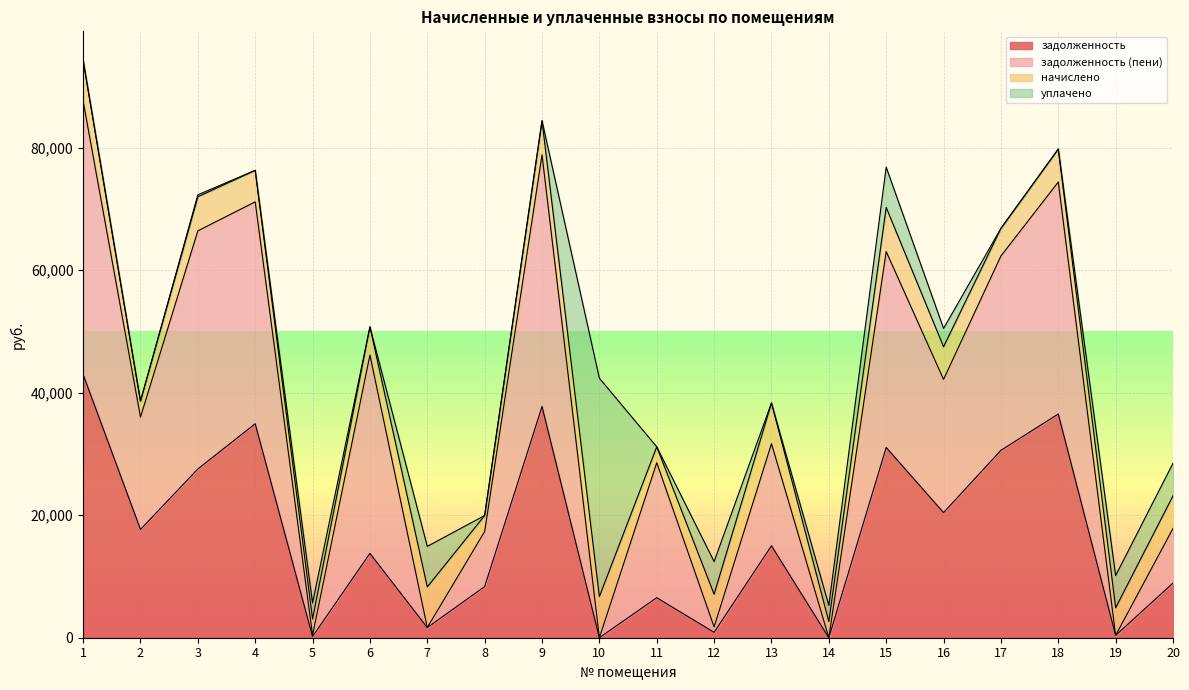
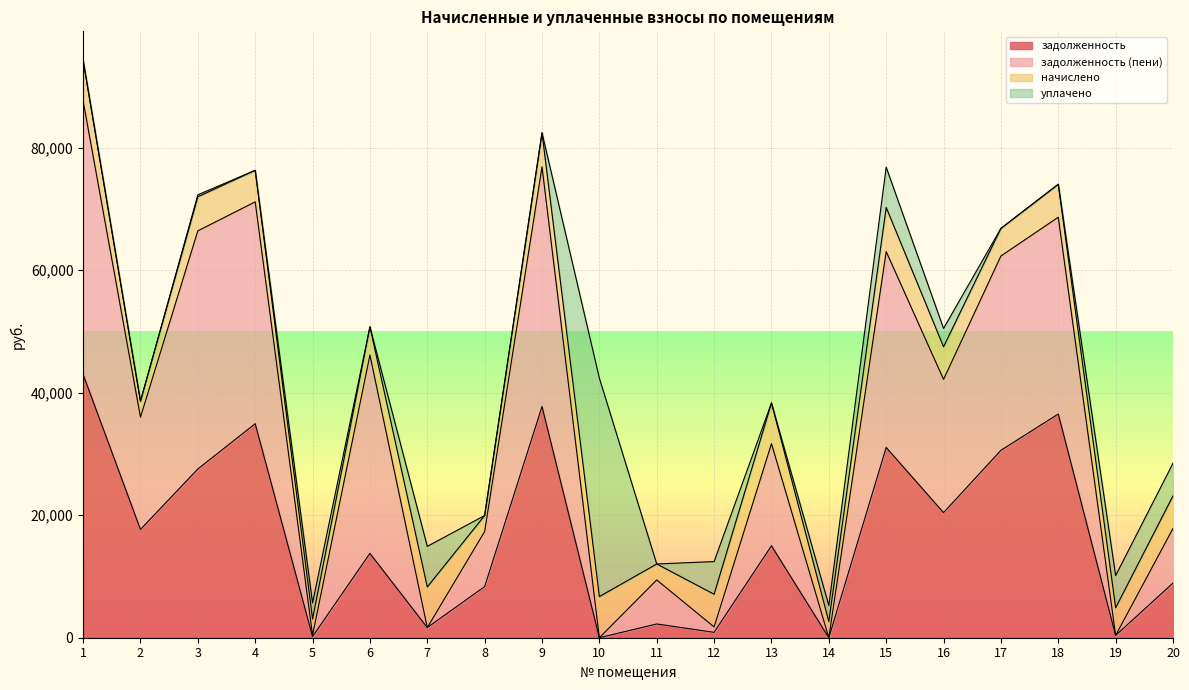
  {
    "задолженность": {
      "1": "43,000",
      "2": "18,000",
      "3": "28,000",
      "4": "35,000",
      "6": "14,000",
      "8": "8,000",
      "9": "38,000",
-     "11": "7,000",
+     "11": "2,000",
      "12": "1,000",
      "13": "15,000",
      "15": "31,000",
      "16": "20,000",
      "17": "31,000",
      "18": "37,000",
      "20": "9,000"
    },
    "задолженность (пени)": {
      "1": "45,000",
      "2": "18,000",
      "3": "39,000",
      "4": "36,000",
      "6": "32,000",
      "8": "9,000",
-     "9": "41,000",
-     "11": "22,000",
+     "9": "39,000",
+     "11": "7,000",
      "12": "1,000",
      "13": "17,000",
      "15": "32,000",
      "16": "22,000",
      "17": "32,000",
-     "18": "38,000",
+     "18": "32,000",
      "20": "9,000"
    },
    "начислено": {
      "5": "3,000",
      "7": "7,000",
      "10": "7,000",
      "12": "5,000",
      "14": "3,000",
      "15": "7,000",
      "16": "5,000",
      "19": "5,000",
      "20": "5,000"
    },
    "уплачено": {
      "5": "3,000",
      "7": "7,000",
      "10": "36,000",
      "12": "5,000",
      "14": "3,000",
      "15": "7,000",
      "16": "3,000",
      "19": "5,000",
      "20": "5,000"
    }
  }
